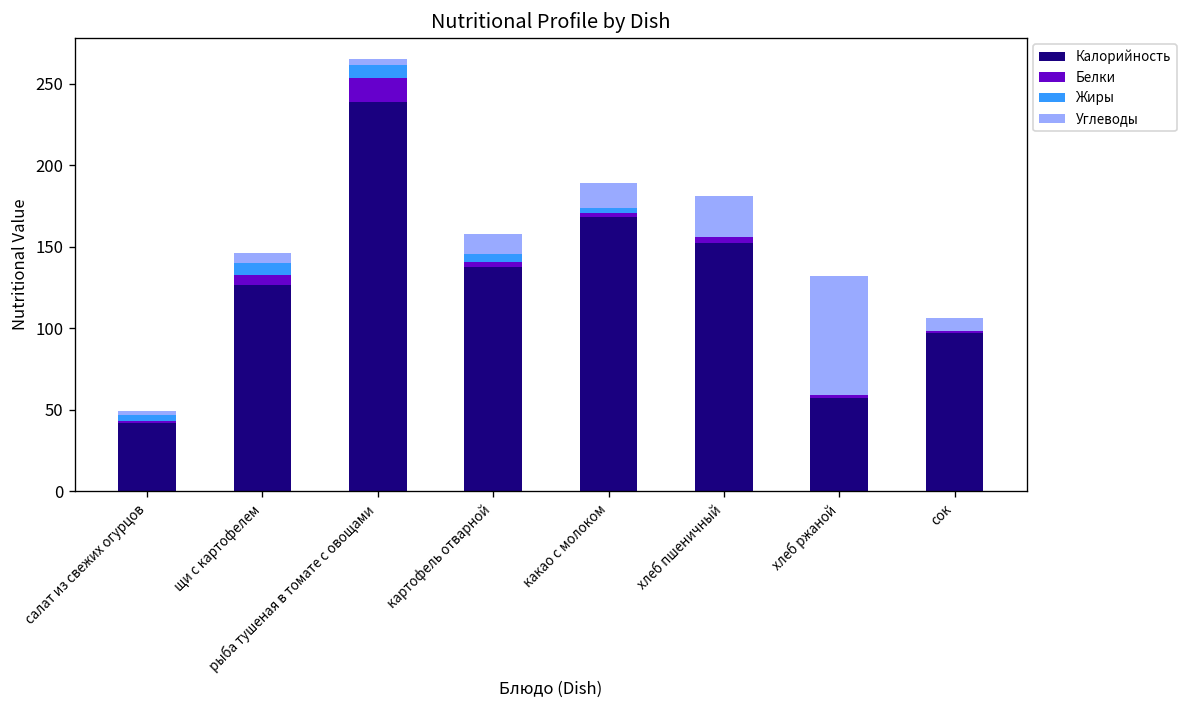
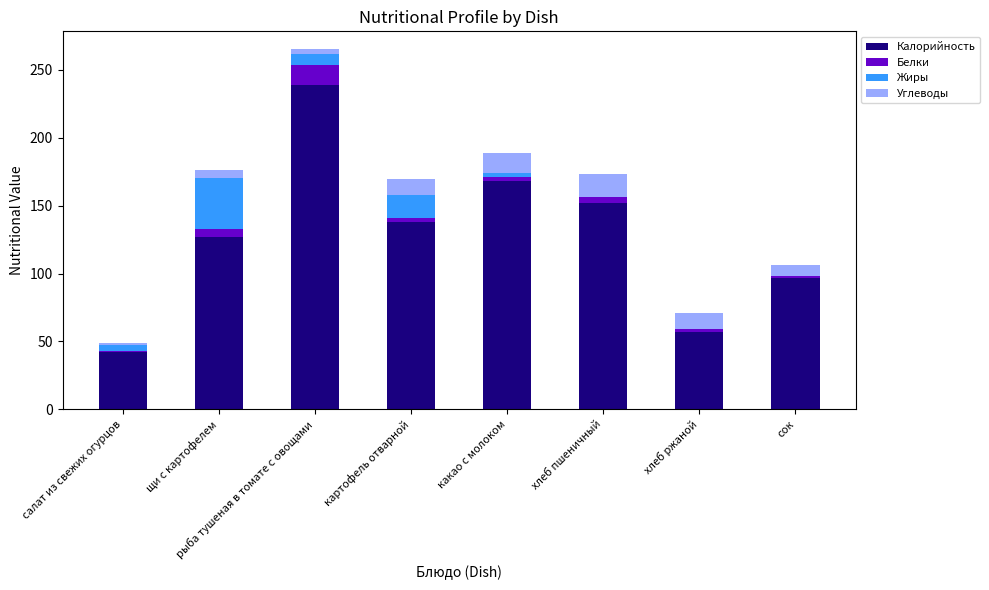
  {
    "Калорийность": {
      "салат из свежих огурцов": 42,
      "щи с картофелем": 127,
      "рыба тушеная в томате с овощами": 239,
      "картофель отварной": 138,
      "какао с молоком": 168,
      "хлеб пшеничный": 152,
      "хлеб ржаной": 57,
      "сок": 97
    },
    "Белки": {
      "щи с картофелем": 6,
      "рыба тушеная в томате с овощами": 15,
      "картофель отварной": 3,
      "какао с молоком": 3,
      "хлеб пшеничный": 4,
      "хлеб ржаной": 2
    },
    "Жиры": {
      "салат из свежих огурцов": 4,
-     "щи с картофелем": 7,
+     "щи с картофелем": 38,
      "рыба тушеная в томате с овощами": 8,
-     "картофель отварной": 5,
+     "картофель отварной": 17,
      "какао с молоком": 3,
      "хлеб пшеничный": 0,
      "сок": 0
    },
    "Углеводы": {
      "салат из свежих огурцов": 2,
      "щи с картофелем": 6,
      "рыба тушеная в томате с овощами": 4,
      "картофель отварной": 12,
      "какао с молоком": 15,
-     "хлеб пшеничный": 25,
-     "хлеб ржаной": 73,
+     "хлеб пшеничный": 17,
+     "хлеб ржаной": 12,
      "сок": 8
    }
  }
